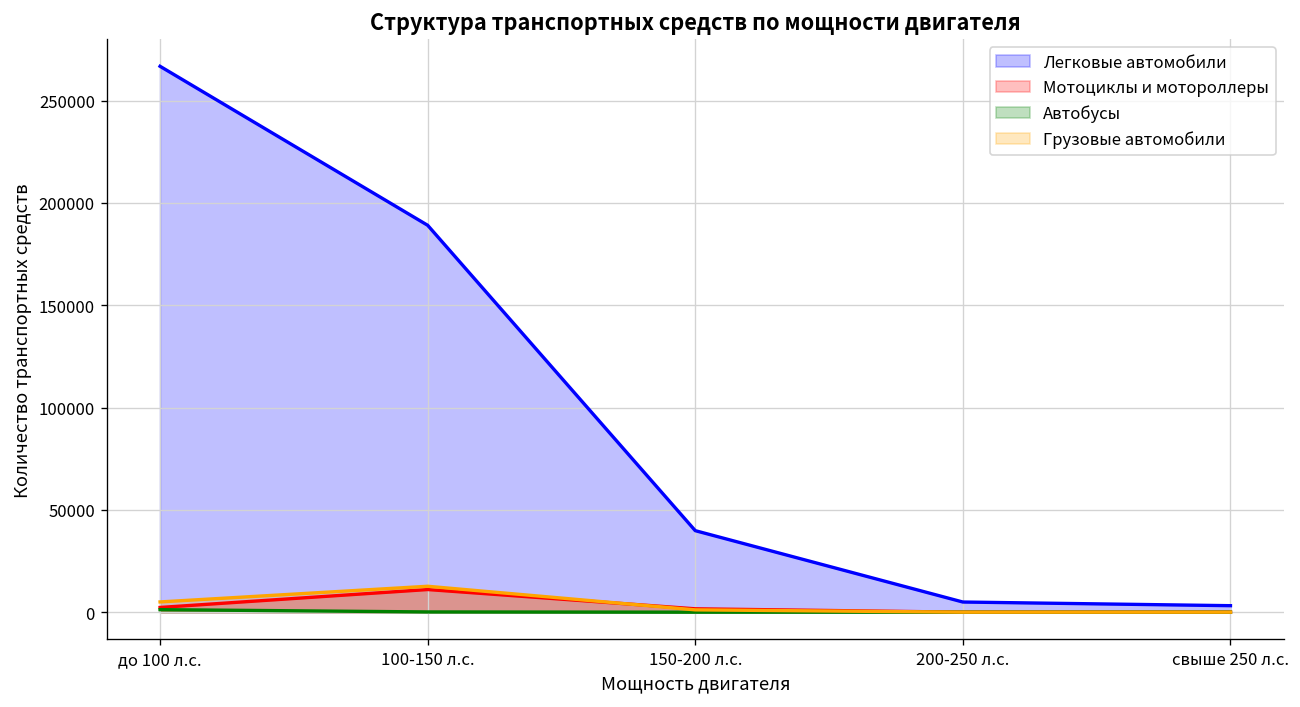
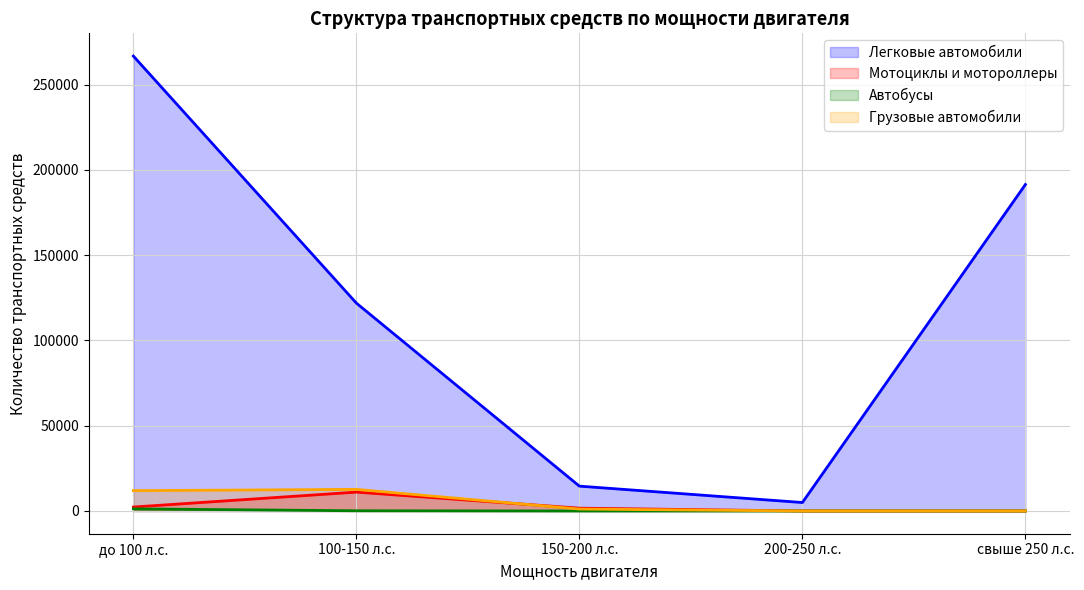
  {
    "Легковые автомобили": {
      "до 100 л.с.": 267000,
-     "100-150 л.с.": 189000,
-     "150-200 л.с.": 40000,
+     "100-150 л.с.": 122000,
+     "150-200 л.с.": 15000,
      "200-250 л.с.": 5000,
-     "свыше 250 л.с.": 3000
+     "свыше 250 л.с.": 191000
    },
    "Мотоциклы и мотороллеры": {
      "100-150 л.с.": 11000
    },
    "Автобусы": {
      "100-150 л.с.": 0
    },
    "Грузовые автомобили": {
-     "до 100 л.с.": 5000,
+     "до 100 л.с.": 12000,
      "100-150 л.с.": 13000
    }
  }
